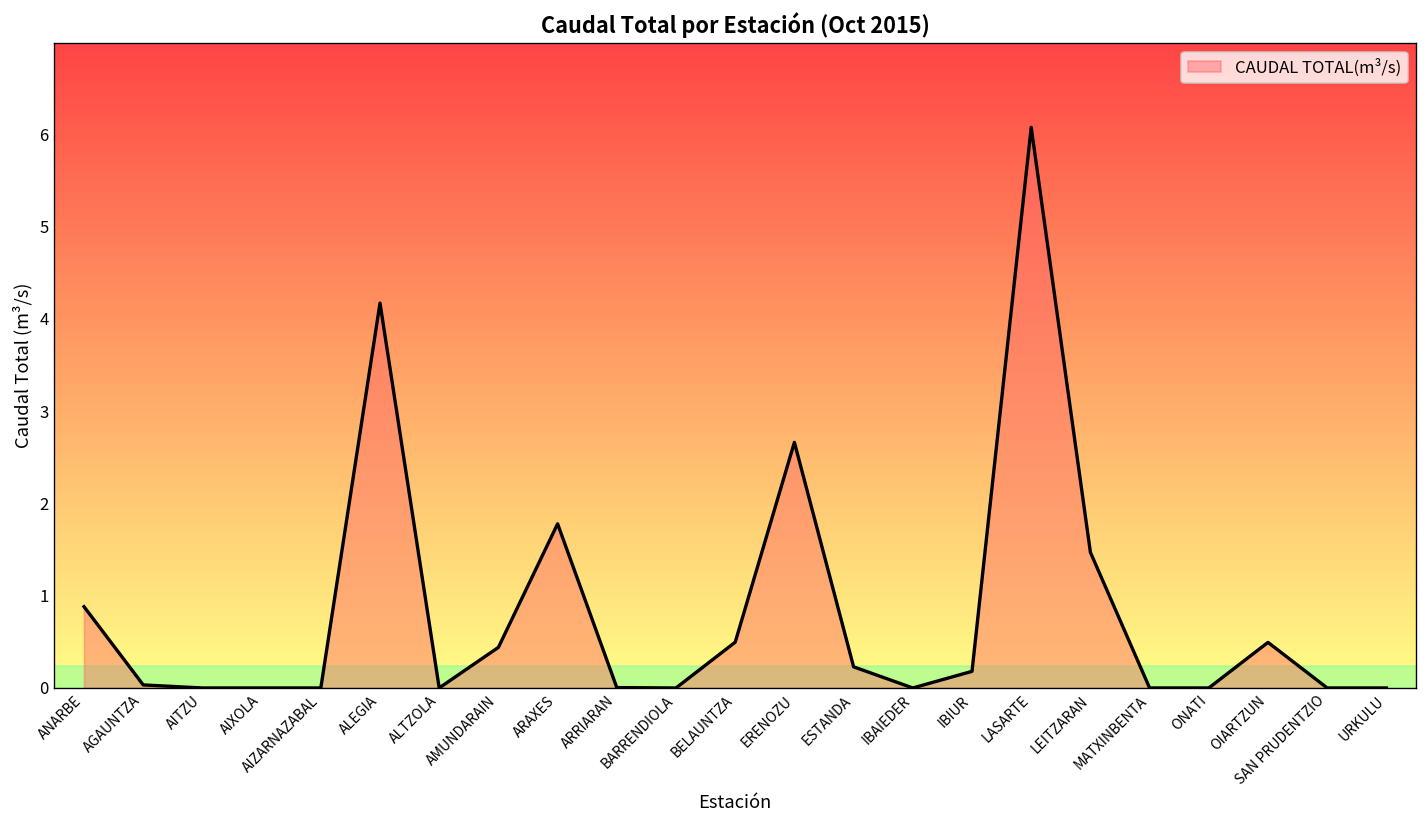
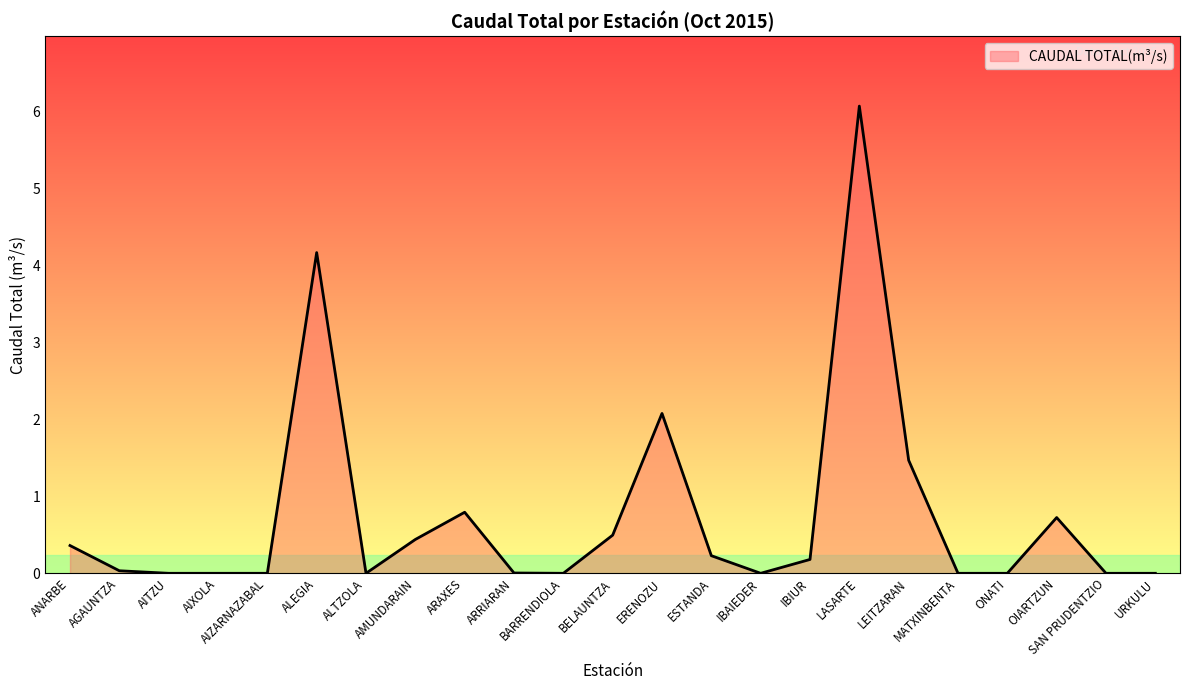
  {
-   "ANARBE": 0.9,
+   "ANARBE": 0.4,
    "ALEGIA": 4.2,
    "AMUNDARAIN": 0.4,
-   "ARAXES": 1.8,
+   "ARAXES": 0.8,
    "BELAUNTZA": 0.5,
-   "ERENOZU": 2.7,
+   "ERENOZU": 2.1,
    "LASARTE": 6.1,
    "LEITZARAN": 1.5,
-   "OIARTZUN": 0.5
+   "OIARTZUN": 0.7
  }
